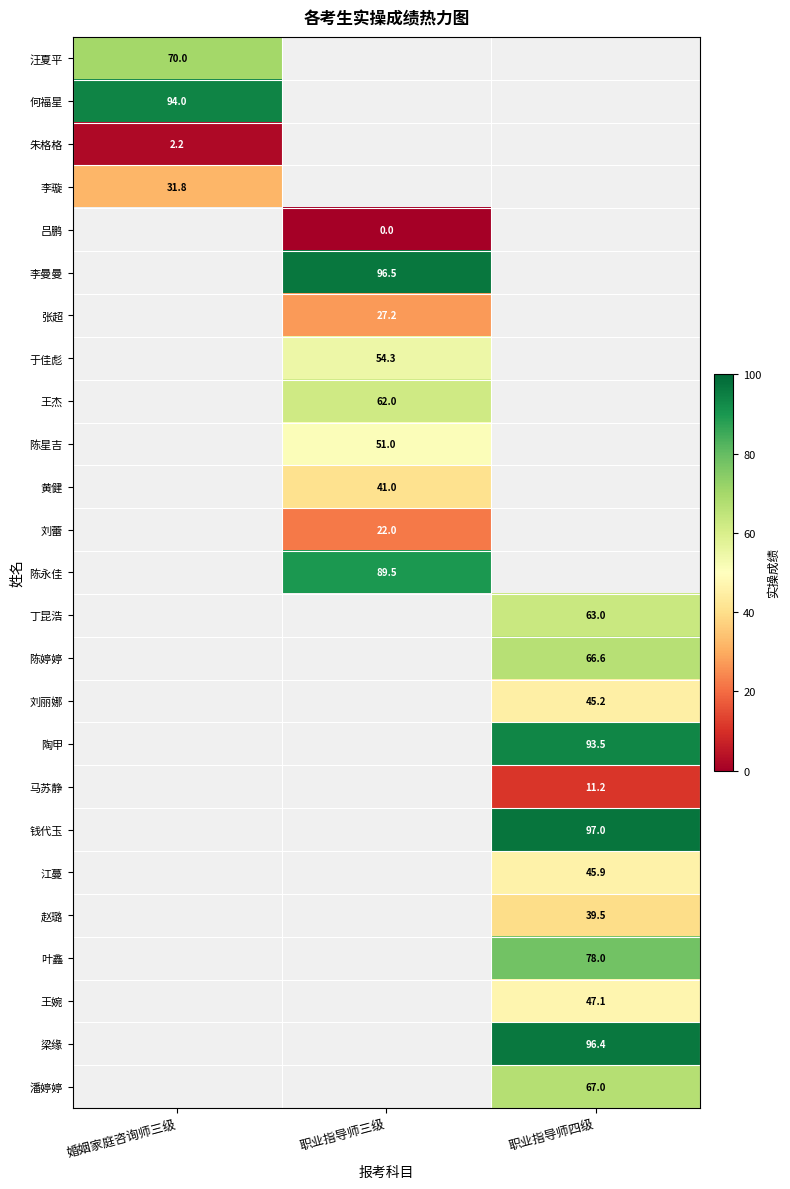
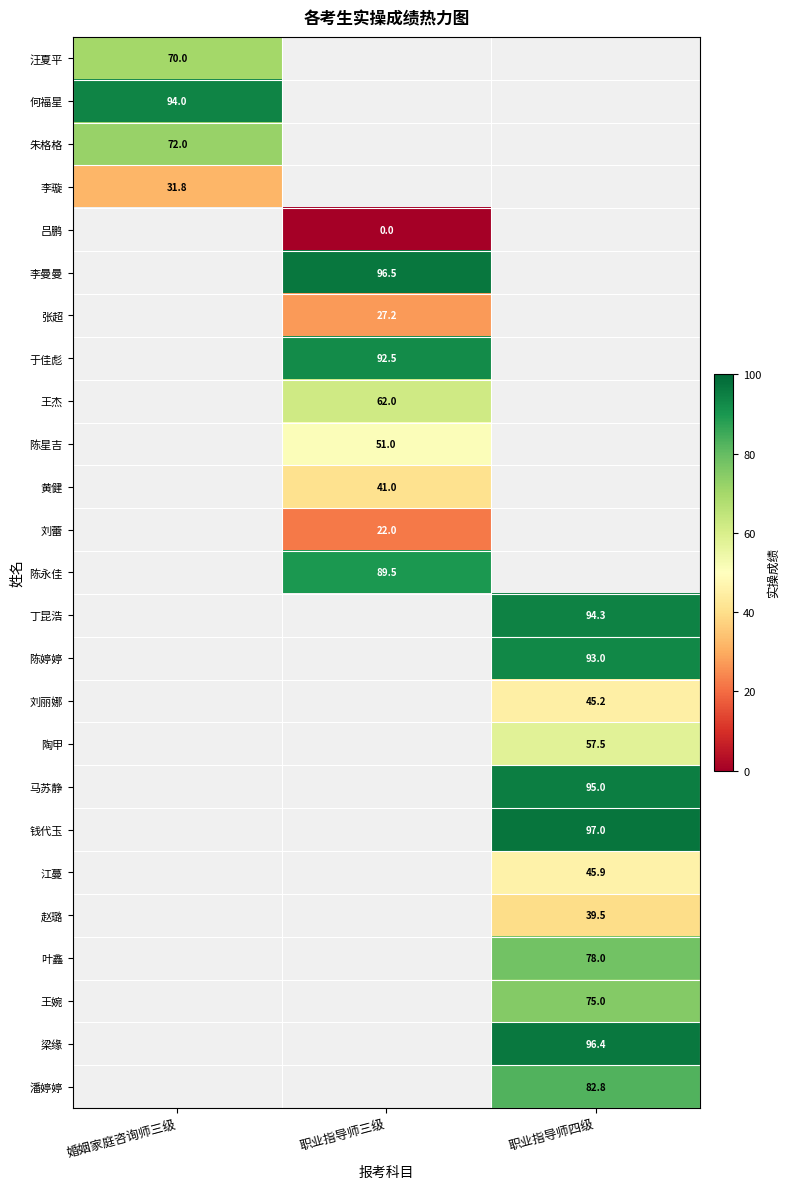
  {
    "汪夏平": {
      "婚姻家庭咨询师三级": 70.0
    },
    "何福星": {
      "婚姻家庭咨询师三级": 94.0
    },
    "朱格格": {
-     "婚姻家庭咨询师三级": 2.2
+     "婚姻家庭咨询师三级": 72.0
    },
    "李璇": {
      "婚姻家庭咨询师三级": 31.8
    },
    "吕鹏": {
      "职业指导师三级": 0.0
    },
    "李曼曼": {
      "职业指导师三级": 96.5
    },
    "张超": {
      "职业指导师三级": 27.2
    },
    "于佳彪": {
-     "职业指导师三级": 54.3
+     "职业指导师三级": 92.5
    },
    "王杰": {
      "职业指导师三级": 62.0
    },
    "陈星吉": {
      "职业指导师三级": 51.0
    },
    "黄健": {
      "职业指导师三级": 41.0
    },
    "刘蕾": {
      "职业指导师三级": 22.0
    },
    "陈永佳": {
      "职业指导师三级": 89.5
    },
    "丁昆浩": {
-     "职业指导师四级": 63.0
+     "职业指导师四级": 94.3
    },
    "陈婷婷": {
-     "职业指导师四级": 66.6
+     "职业指导师四级": 93.0
    },
    "刘丽娜": {
      "职业指导师四级": 45.2
    },
    "陶甲": {
-     "职业指导师四级": 93.5
+     "职业指导师四级": 57.5
    },
    "马苏静": {
-     "职业指导师四级": 11.2
+     "职业指导师四级": 95.0
    },
    "钱代玉": {
      "职业指导师四级": 97.0
    },
    "江蔓": {
      "职业指导师四级": 45.9
    },
    "赵璐": {
      "职业指导师四级": 39.5
    },
    "叶鑫": {
      "职业指导师四级": 78.0
    },
    "王婉": {
-     "职业指导师四级": 47.1
+     "职业指导师四级": 75.0
    },
    "梁缘": {
      "职业指导师四级": 96.4
    },
    "潘婷婷": {
-     "职业指导师四级": 67.0
+     "职业指导师四级": 82.8
    }
  }
